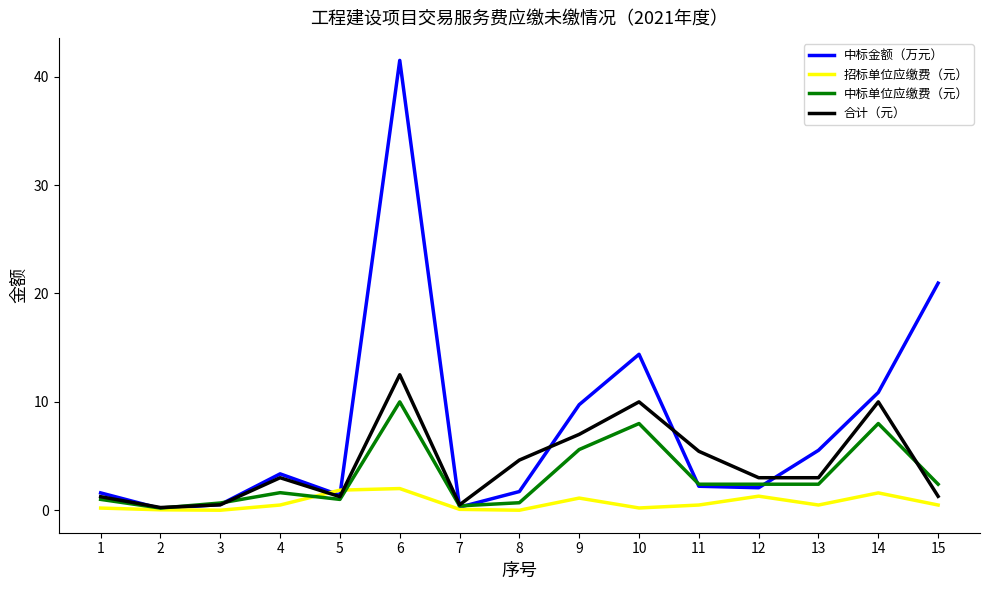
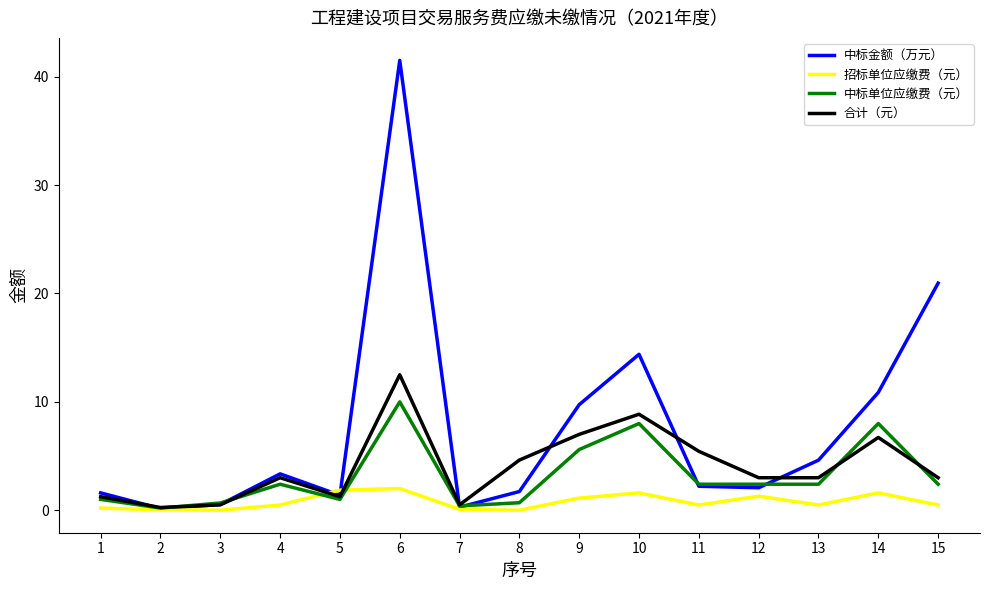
  {
    "中标金额（万元）": {
      "1": 1.6,
      "4": 3.4,
      "6": 41.5,
      "8": 1.7,
      "9": 9.7,
      "10": 14.4,
      "12": 2.1,
-     "13": 5.5,
+     "13": 4.6,
      "14": 10.9,
      "15": 21.0
    },
    "招标单位应缴费（元）": {
      "1": 0.2,
      "3": 0.0,
      "4": 0.5,
      "5": 1.9,
      "6": 2.0,
      "8": 0.0,
      "9": 1.1,
-     "10": 0.2,
+     "10": 1.6,
      "11": 0.5,
      "12": 1.3,
      "13": 0.5,
      "14": 1.6,
      "15": 0.5
    },
    "中标单位应缴费（元）": {
      "1": 1.0,
-     "4": 1.6,
+     "4": 2.4,
      "5": 1.0,
      "6": 10.0,
      "8": 0.7,
      "9": 5.6,
      "10": 8.0,
      "12": 2.4,
      "13": 2.4,
      "14": 8.0,
      "15": 2.4
    },
    "合计（元）": {
      "1": 1.3,
      "4": 3.0,
      "6": 12.5,
      "8": 4.6,
      "9": 7.0,
-     "10": 10.0,
+     "10": 8.9,
      "11": 5.4,
      "12": 3.0,
      "13": 3.0,
-     "14": 10.0,
-     "15": 1.3
+     "14": 6.7,
+     "15": 3.0
    }
  }
